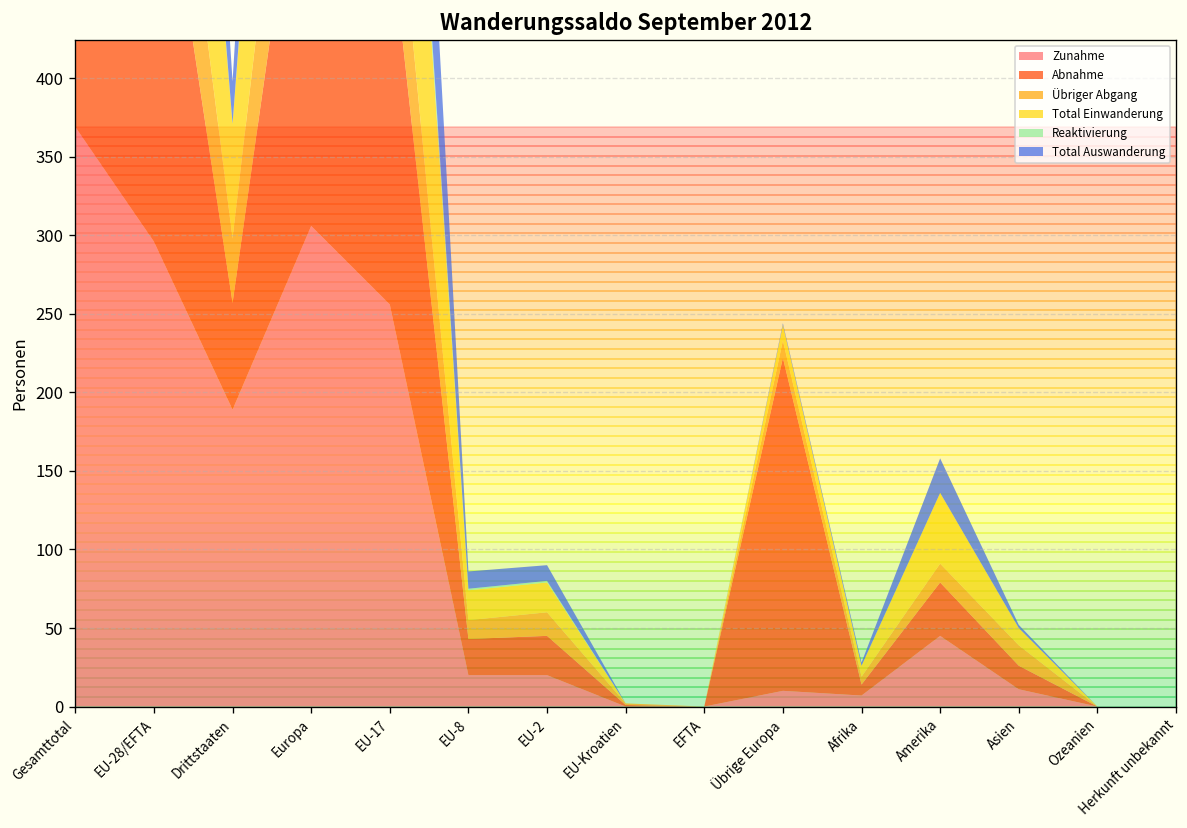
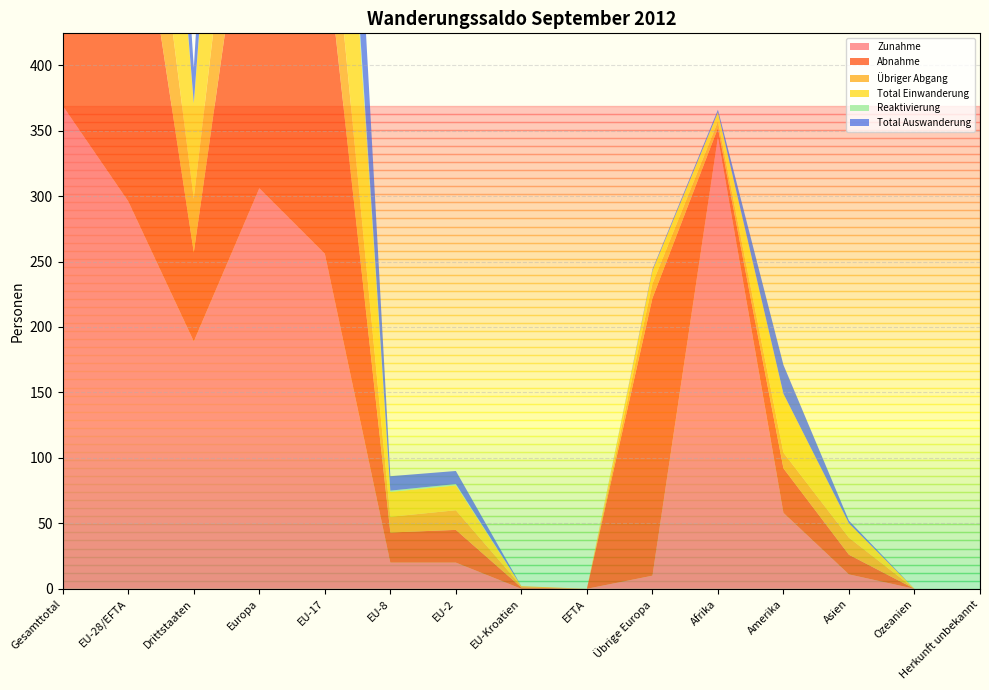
  {
    "Zunahme": {
      "Gesamttotal": 369,
      "EU-28/EFTA": 296,
      "Drittstaaten": 189,
      "Europa": 306,
      "EU-17": 256,
      "EU-8": 20,
      "EU-2": 20,
      "Übrige Europa": 10,
-     "Afrika": 7,
-     "Amerika": 45,
+     "Afrika": 345,
+     "Amerika": 58,
      "Asien": 11
    },
    "Abnahme": {
      "Drittstaaten": 68,
      "EU-8": 23,
      "EU-2": 25,
      "Übrige Europa": 212,
      "Afrika": 7,
      "Amerika": 34,
      "Asien": 15
    },
    "Total Auswanderung": {
      "Drittstaaten": 27,
      "EU-8": 11,
      "EU-2": 10,
      "Afrika": 2,
      "Amerika": 22,
      "Asien": 2
    }
  }
